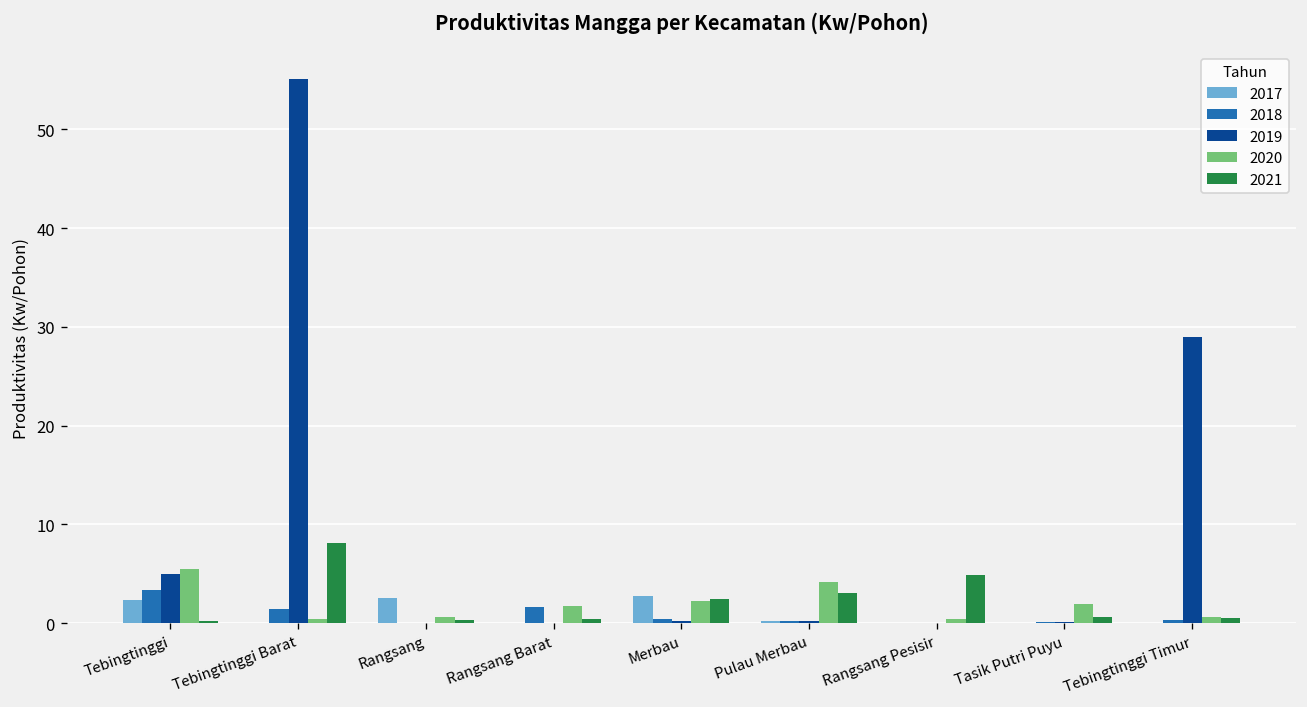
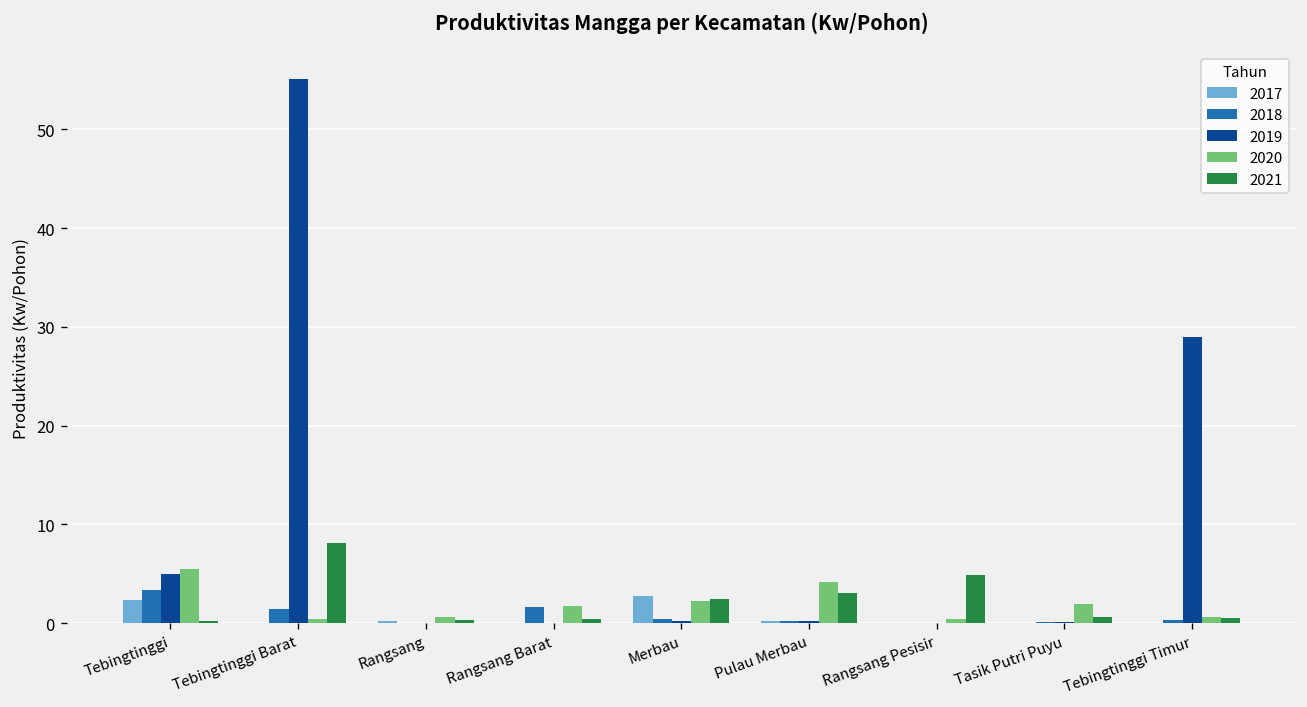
  {
    "2017": {
      "Tebingtinggi": 2,
-     "Rangsang": 3,
+     "Rangsang": 0,
      "Rangsang Barat": 0,
      "Merbau": 3,
      "Rangsang Pesisir": 0,
      "Tebingtinggi Timur": 0
    },
    "2018": {
      "Tebingtinggi": 3,
      "Tebingtinggi Barat": 1,
      "Rangsang": 0,
      "Rangsang Barat": 2,
      "Merbau": 0,
      "Rangsang Pesisir": 0
    },
    "2019": {
      "Tebingtinggi": 5,
      "Tebingtinggi Barat": 55,
      "Rangsang": 0,
      "Rangsang Barat": 0,
      "Rangsang Pesisir": 0,
      "Tebingtinggi Timur": 29
    },
    "2020": {
      "Tebingtinggi": 5,
      "Tebingtinggi Barat": 0,
      "Rangsang": 1,
      "Rangsang Barat": 2,
      "Merbau": 2,
      "Pulau Merbau": 4,
      "Rangsang Pesisir": 0,
      "Tasik Putri Puyu": 2,
      "Tebingtinggi Timur": 1
    },
    "2021": {
      "Tebingtinggi Barat": 8,
      "Rangsang Barat": 0,
      "Merbau": 2,
      "Pulau Merbau": 3,
      "Rangsang Pesisir": 5,
      "Tasik Putri Puyu": 1,
      "Tebingtinggi Timur": 0
    }
  }
